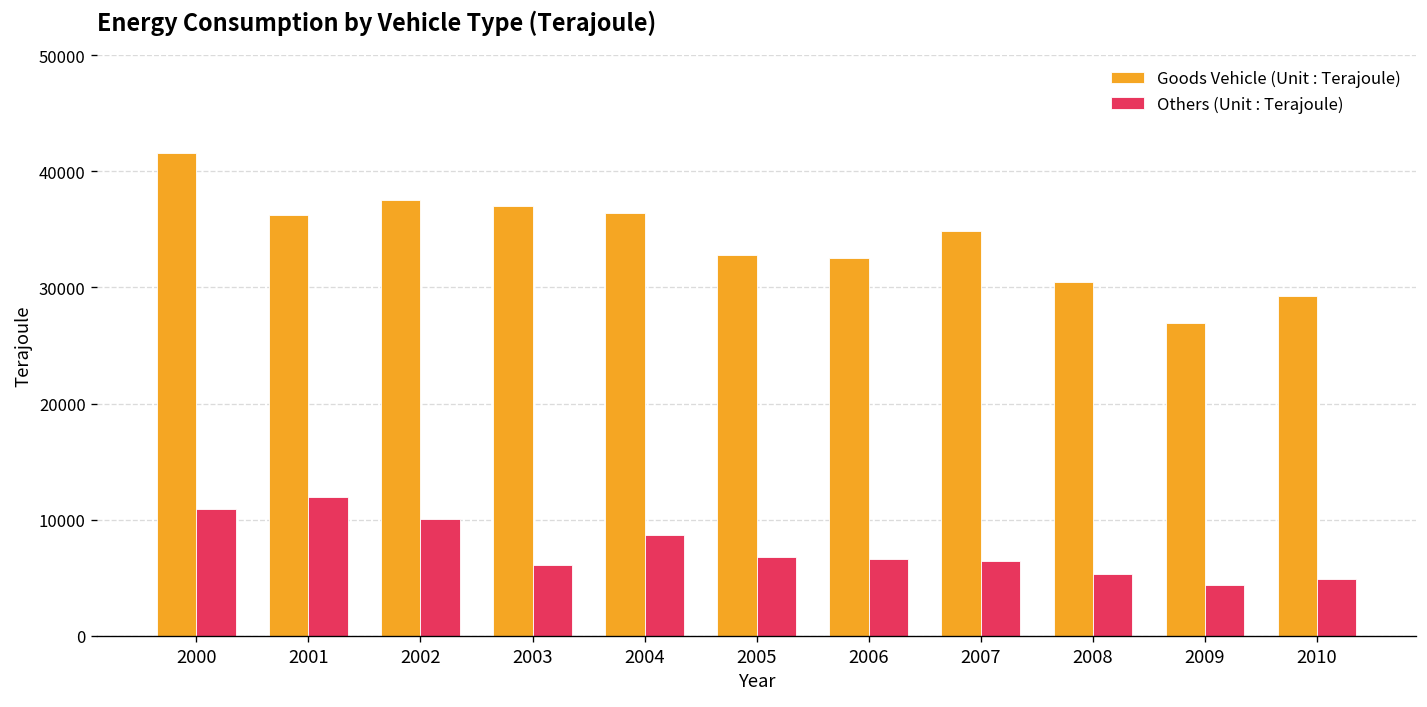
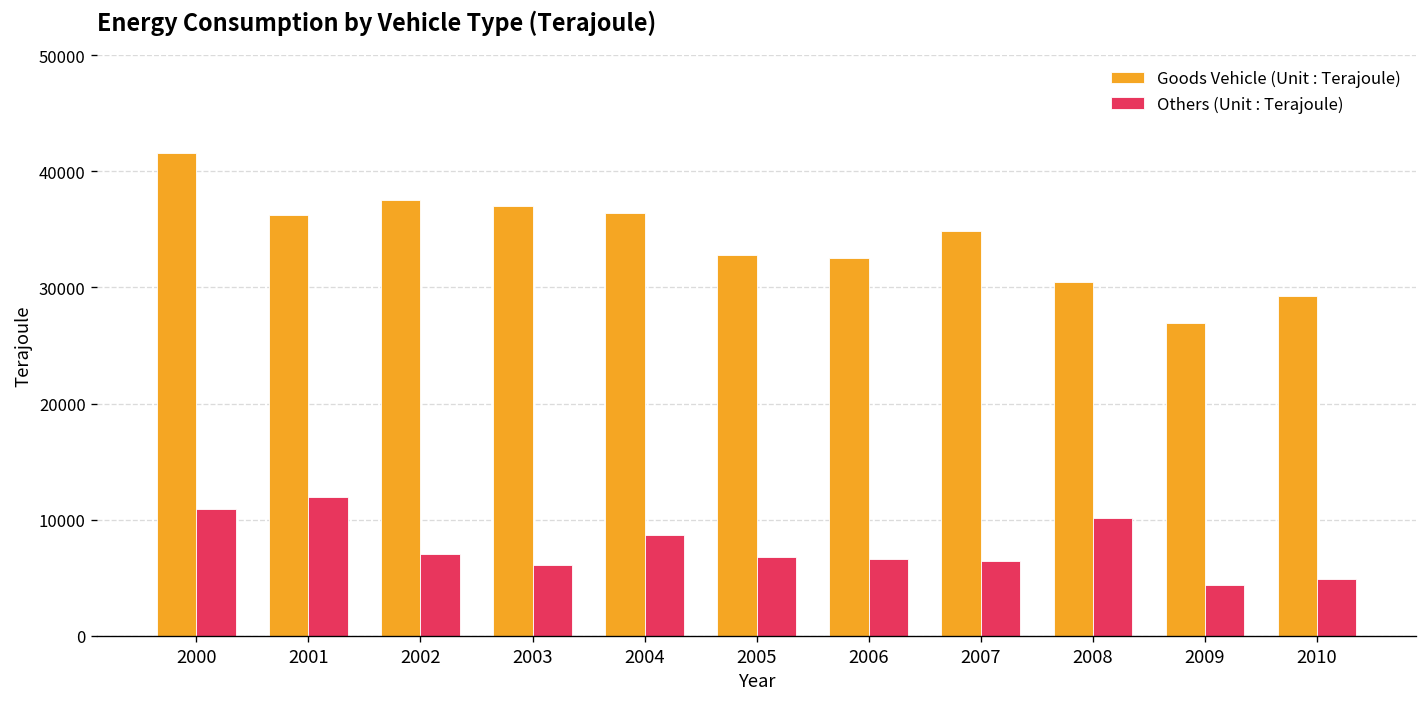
  {
    "Goods Vehicle (Unit : Terajoule)": {
      "2000": 42000,
      "2001": 36000,
      "2002": 38000,
      "2003": 37000,
      "2004": 36000,
      "2005": 33000,
      "2006": 33000,
      "2007": 35000,
      "2008": 30000,
      "2009": 27000,
      "2010": 29000
    },
    "Others (Unit : Terajoule)": {
      "2000": 11000,
      "2001": 12000,
-     "2002": 10000,
+     "2002": 7000,
      "2003": 6000,
      "2004": 9000,
      "2005": 7000,
      "2006": 7000,
      "2007": 6000,
-     "2008": 5000,
+     "2008": 10000,
      "2009": 4000,
      "2010": 5000
    }
  }
